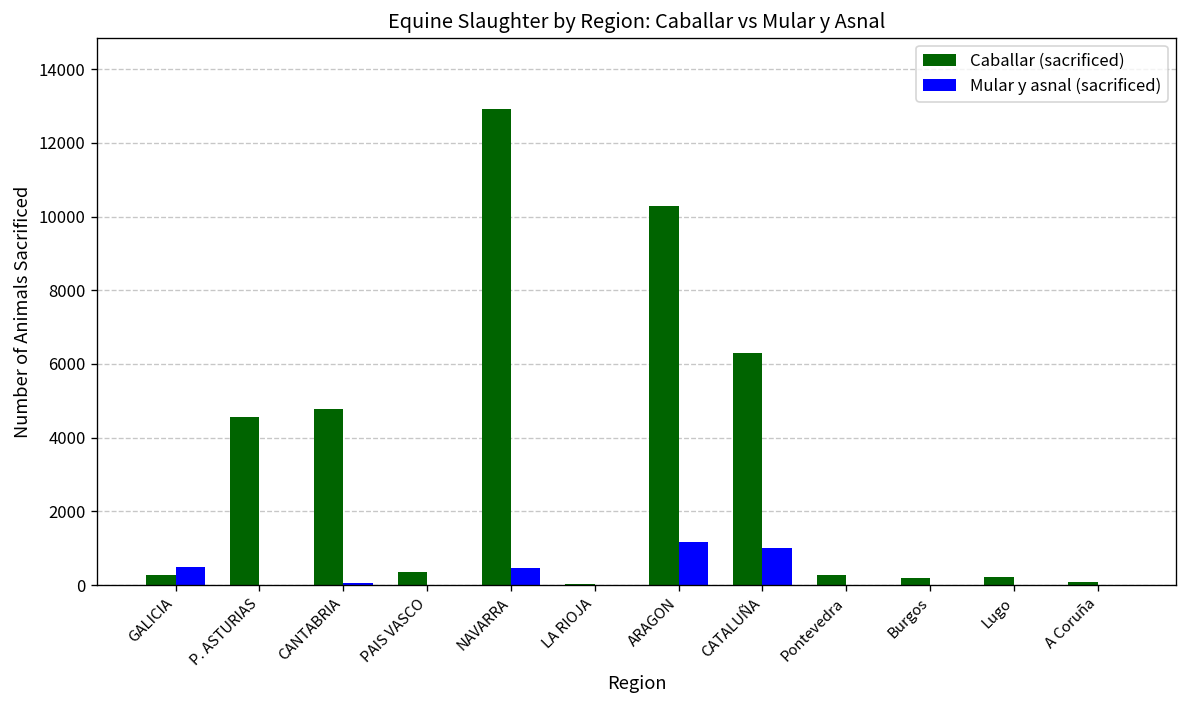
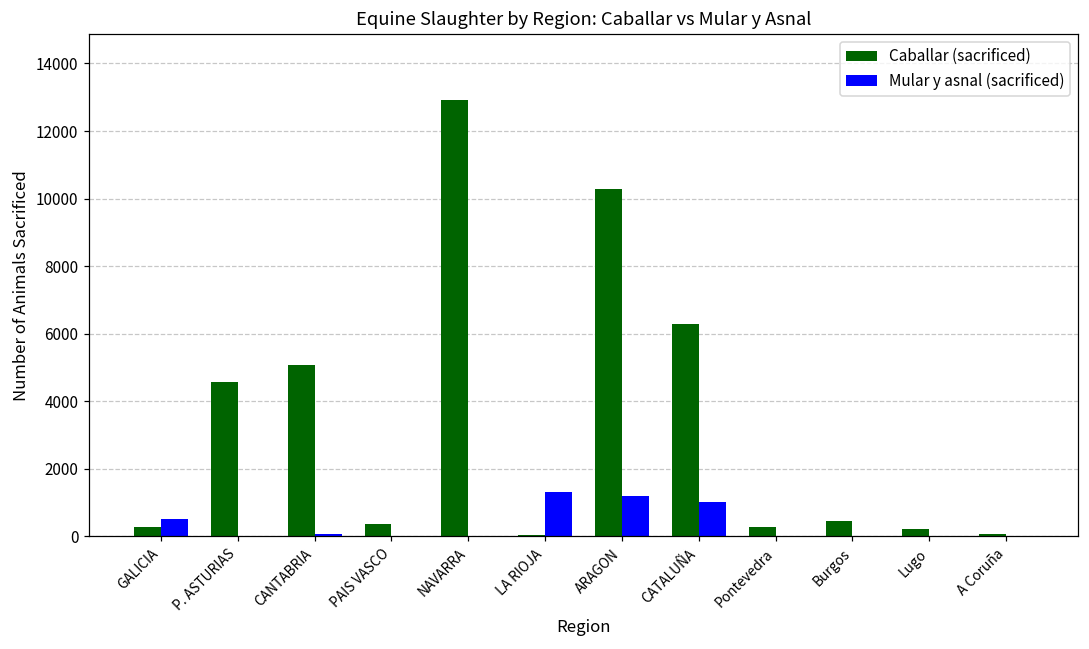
  {
    "Caballar (sacrificed)": {
      "GALICIA": 300,
      "P. ASTURIAS": 4600,
-     "CANTABRIA": 4800,
+     "CANTABRIA": 5100,
      "PAIS VASCO": 400,
      "NAVARRA": 12900,
      "ARAGON": 10300,
      "CATALUÑA": 6300,
      "Pontevedra": 300,
-     "Burgos": 200,
+     "Burgos": 400,
      "Lugo": 200
    },
    "Mular y asnal (sacrificed)": {
      "GALICIA": 500,
-     "NAVARRA": 500,
-     "LA RIOJA": 0,
+     "NAVARRA": 0,
+     "LA RIOJA": 1300,
      "ARAGON": 1200,
      "CATALUÑA": 1000,
      "Pontevedra": 0,
      "Lugo": 0,
      "A Coruña": 0
    }
  }
